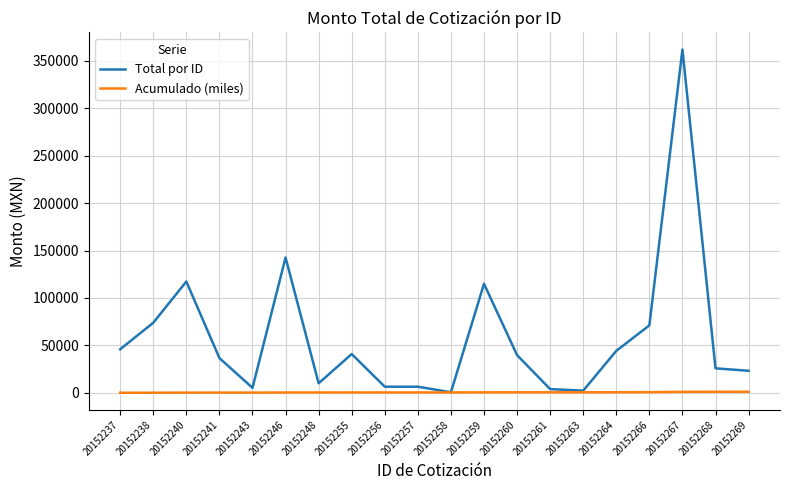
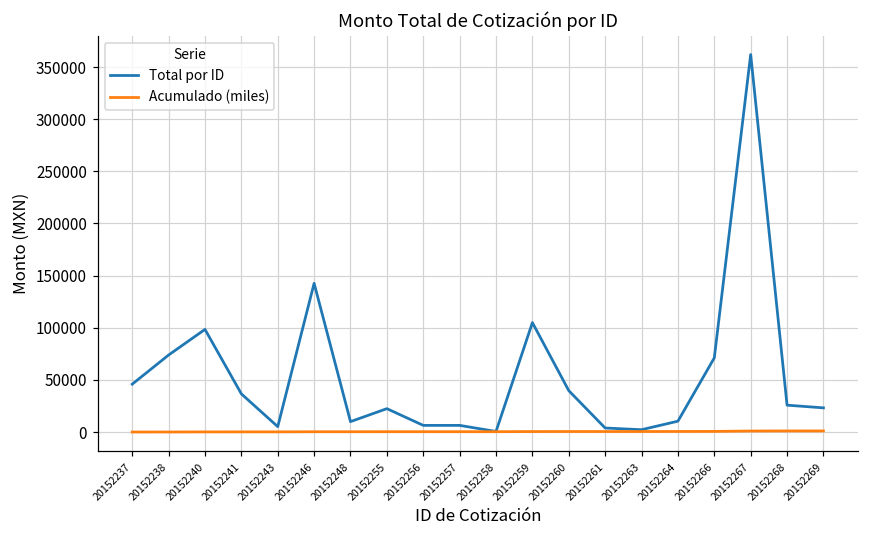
  {
    "Total por ID": {
      "20152237": 50000,
      "20152238": 70000,
-     "20152240": 120000,
+     "20152240": 100000,
      "20152241": 40000,
      "20152243": 10000,
      "20152246": 140000,
      "20152248": 10000,
-     "20152255": 40000,
+     "20152255": 20000,
      "20152256": 10000,
      "20152257": 10000,
-     "20152259": 110000,
+     "20152259": 100000,
      "20152260": 40000,
      "20152261": 0,
-     "20152264": 40000,
+     "20152264": 10000,
      "20152266": 70000,
      "20152267": 360000,
      "20152268": 30000,
      "20152269": 20000
    },
    "Acumulado (miles)": {
      "20152237": 0,
      "20152238": 0,
      "20152240": 0,
      "20152241": 0,
      "20152243": 0,
      "20152246": 0,
      "20152248": 0,
      "20152255": 0,
      "20152256": 0,
      "20152257": 0,
      "20152259": 0,
      "20152260": 0,
      "20152261": 0,
      "20152264": 0,
      "20152266": 0,
      "20152267": 0,
      "20152268": 0,
      "20152269": 0
    }
  }
